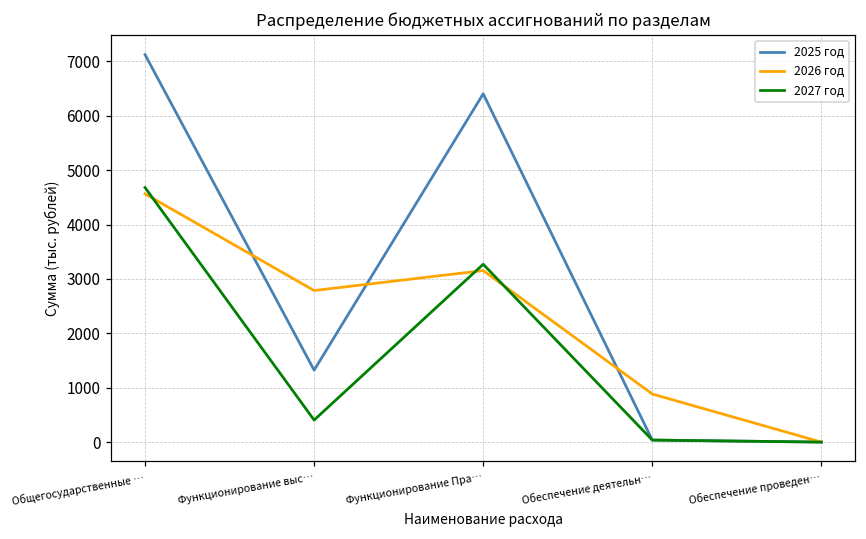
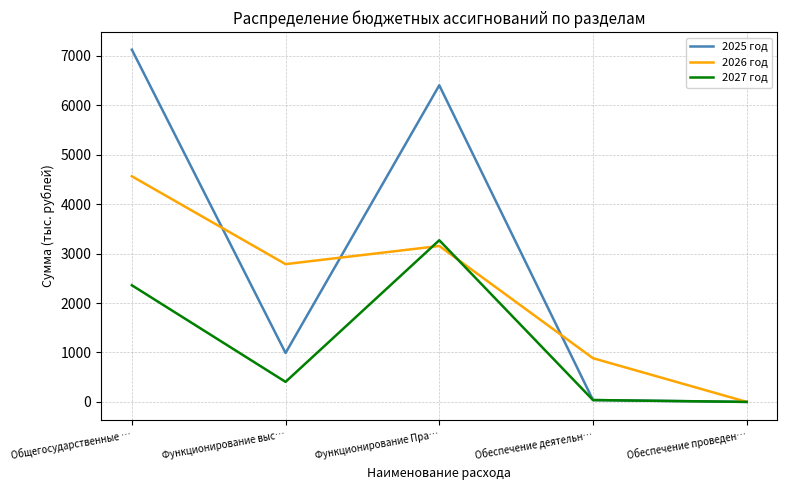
  {
    "2025 год": {
      "Общегосударственные …": 7100,
-     "Функционирование выс…": 1300,
+     "Функционирование выс…": 1000,
      "Функционирование Пра…": 6400
    },
    "2026 год": {
      "Общегосударственные …": 4600,
      "Функционирование выс…": 2800,
      "Функционирование Пра…": 3200,
      "Обеспечение деятельн…": 900
    },
    "2027 год": {
-     "Общегосударственные …": 4700,
+     "Общегосударственные …": 2400,
      "Функционирование выс…": 400,
      "Функционирование Пра…": 3300
    }
  }
